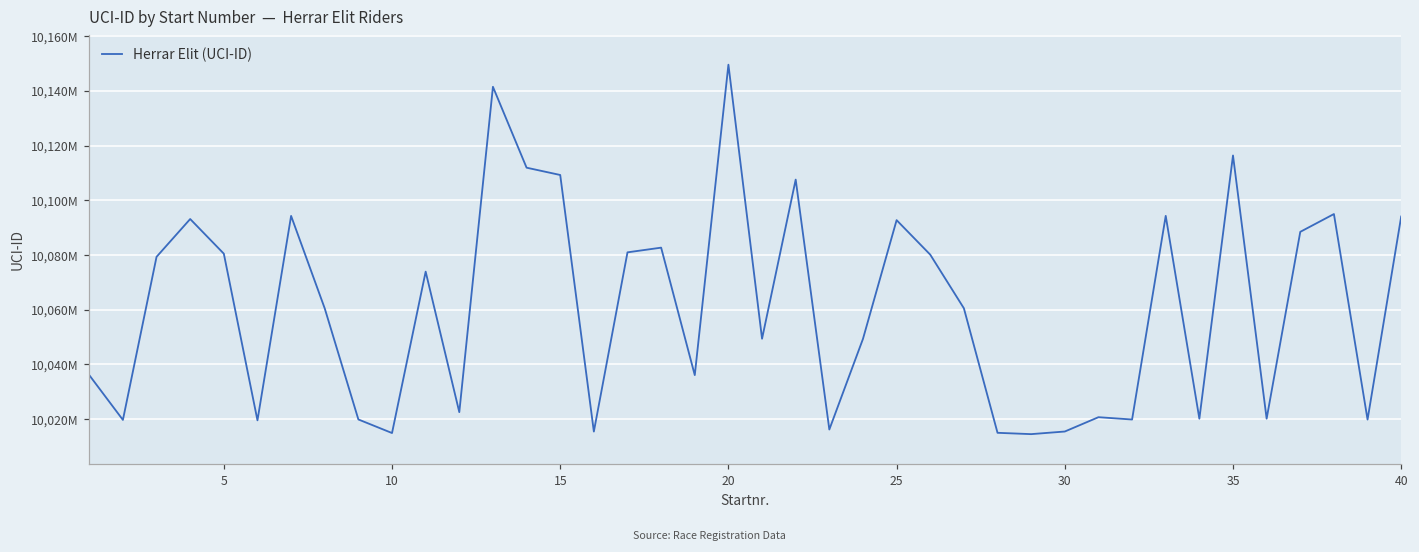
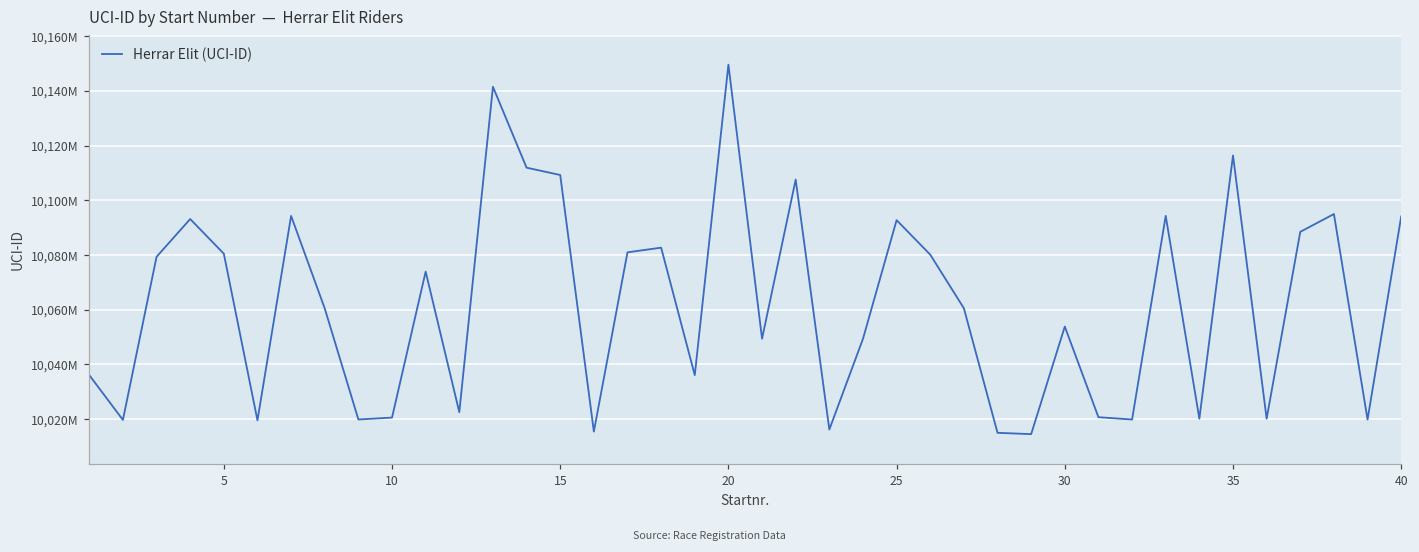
  {
    "5": "10,081,000,000",
-   "10": "10,015,000,000",
+   "10": "10,021,000,000",
    "15": "10,109,000,000",
    "20": "10,150,000,000",
    "25": "10,093,000,000",
-   "30": "10,016,000,000",
+   "30": "10,054,000,000",
    "35": "10,116,000,000",
    "40": "10,094,000,000"
  }
